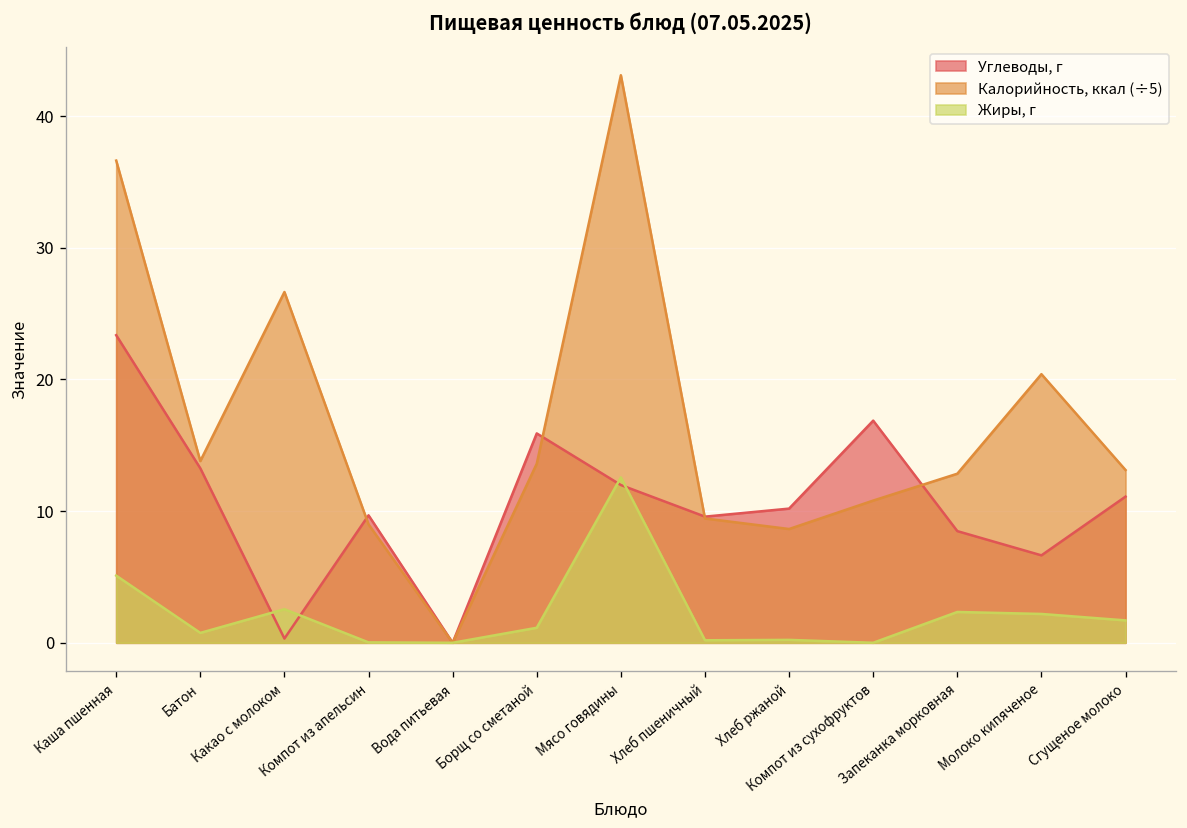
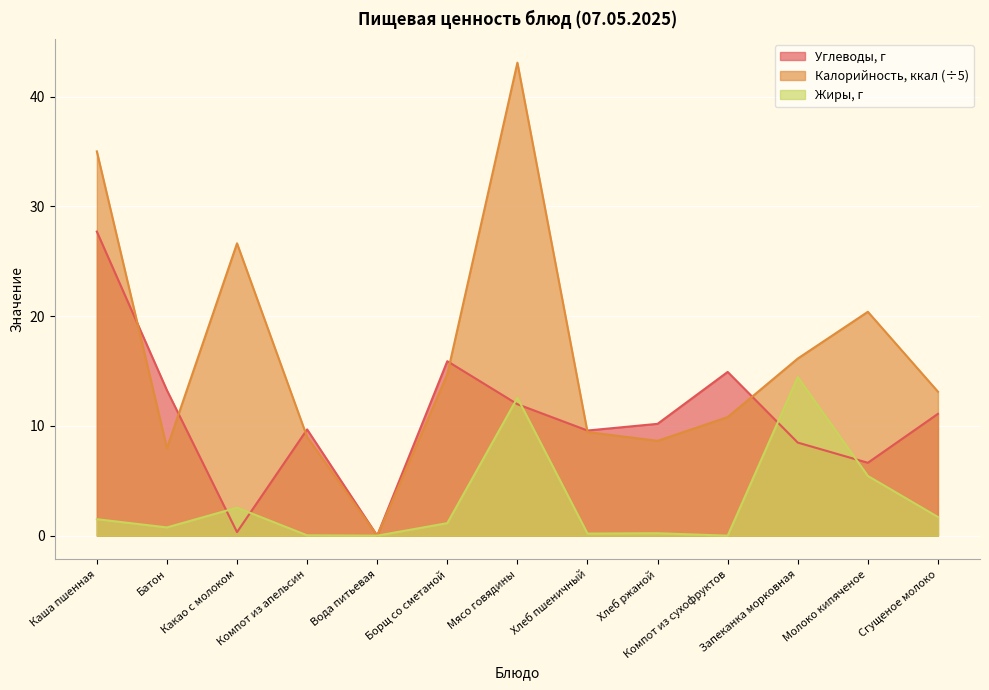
  {
    "Углеводы, г": {
-     "Каша пшенная": 23.4,
+     "Каша пшенная": 27.7,
      "Батон": 13.3,
      "Какао с молоком": 0.3,
      "Компот из апельсин": 9.7,
      "Борщ со сметаной": 15.9,
      "Мясо говядины": 12.0,
      "Хлеб ржаной": 10.2,
-     "Компот из сухофруктов": 16.9,
+     "Компот из сухофруктов": 14.9,
      "Запеканка морковная": 8.5,
      "Молоко кипяченое": 6.6,
      "Сгущеное молоко": 11.1
    },
    "Калорийность, ккал (÷5)": {
-     "Каша пшенная": 36.6,
-     "Батон": 13.8,
+     "Каша пшенная": 35.0,
+     "Батон": 8.0,
      "Какао с молоком": 26.6,
      "Компот из апельсин": 9.0,
-     "Борщ со сметаной": 13.6,
+     "Борщ со сметаной": 14.7,
      "Мясо говядины": 43.1,
      "Хлеб ржаной": 8.6,
      "Компот из сухофруктов": 10.8,
-     "Запеканка морковная": 12.8,
+     "Запеканка морковная": 16.1,
      "Молоко кипяченое": 20.4,
      "Сгущеное молоко": 13.1
    },
    "Жиры, г": {
-     "Каша пшенная": 5.1,
+     "Каша пшенная": 1.5,
      "Батон": 0.8,
      "Какао с молоком": 2.6,
      "Компот из апельсин": 0.0,
      "Борщ со сметаной": 1.1,
      "Мясо говядины": 12.6,
      "Хлеб пшеничный": 0.2,
      "Хлеб ржаной": 0.2,
      "Компот из сухофруктов": 0.0,
-     "Запеканка морковная": 2.3,
-     "Молоко кипяченое": 2.2,
+     "Запеканка морковная": 14.5,
+     "Молоко кипяченое": 5.4,
      "Сгущеное молоко": 1.7
    }
  }
